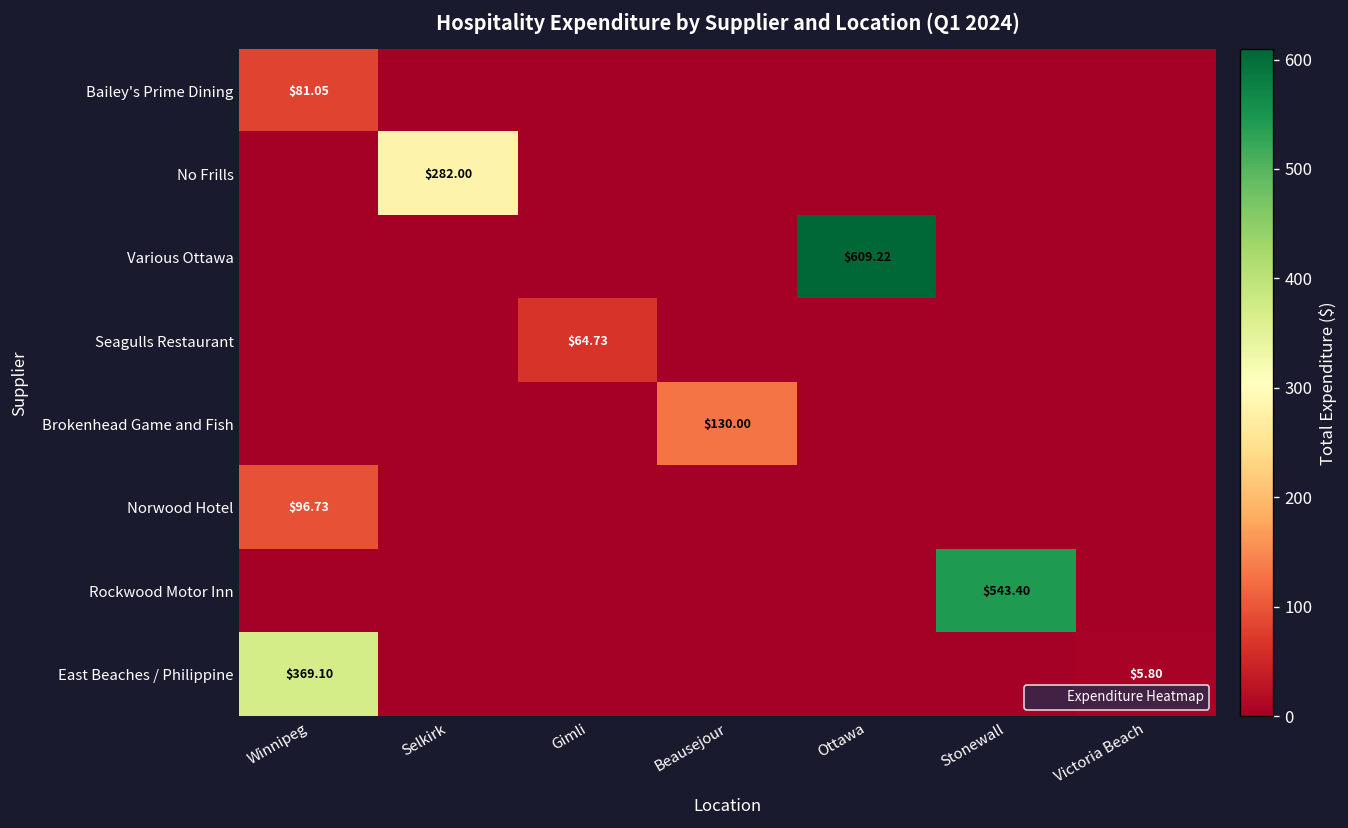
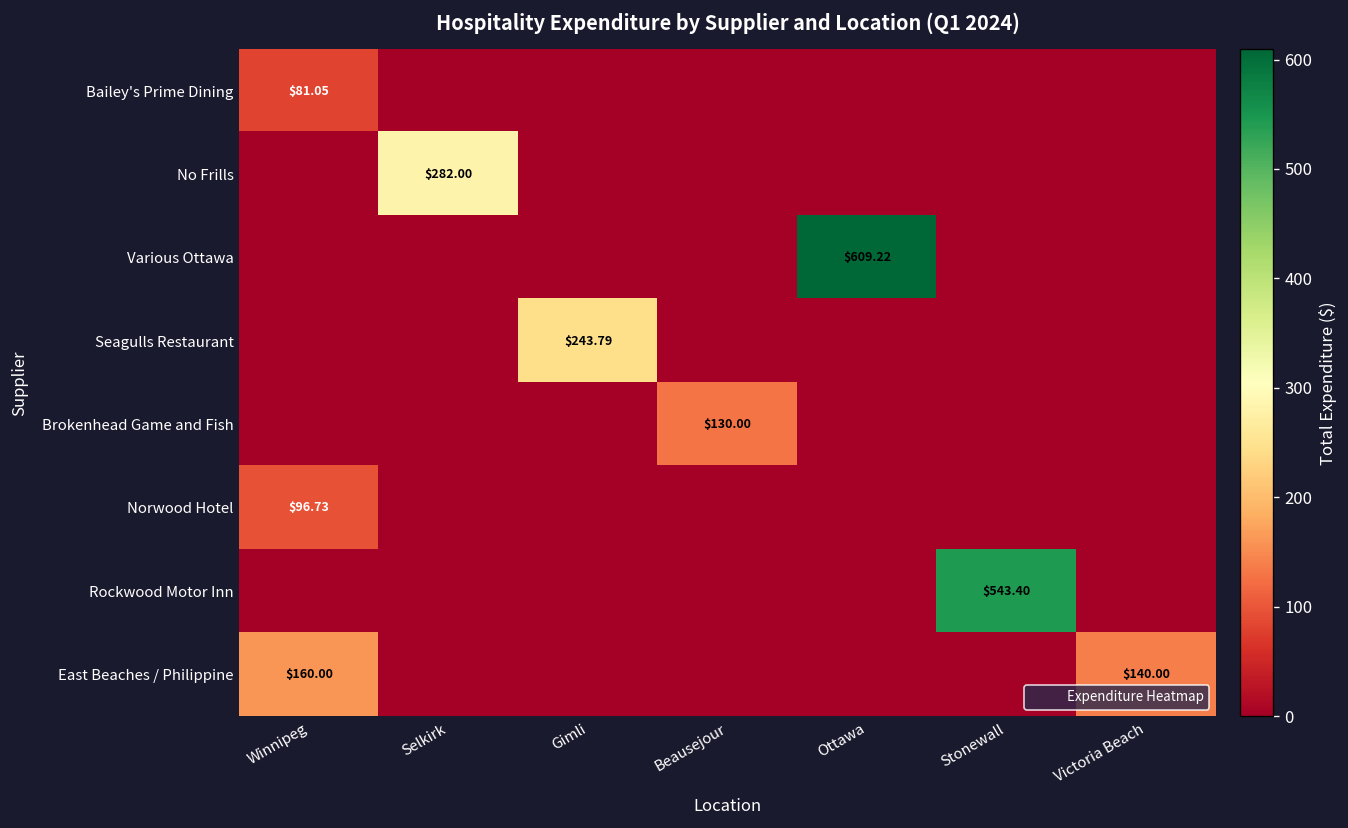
  {
    "Bailey's Prime Dining": {
      "Winnipeg": "$81.05"
    },
    "No Frills": {
      "Selkirk": "$282.00"
    },
    "Various Ottawa": {
      "Ottawa": "$609.22"
    },
    "Seagulls Restaurant": {
-     "Gimli": "$64.73"
+     "Gimli": "$243.79"
    },
    "Brokenhead Game and Fish": {
      "Beausejour": "$130.00"
    },
    "Norwood Hotel": {
      "Winnipeg": "$96.73"
    },
    "Rockwood Motor Inn": {
      "Stonewall": "$543.40"
    },
    "East Beaches / Philippine": {
-     "Winnipeg": "$369.10",
-     "Victoria Beach": "$5.80"
+     "Winnipeg": "$160.00",
+     "Victoria Beach": "$140.00"
    }
  }
